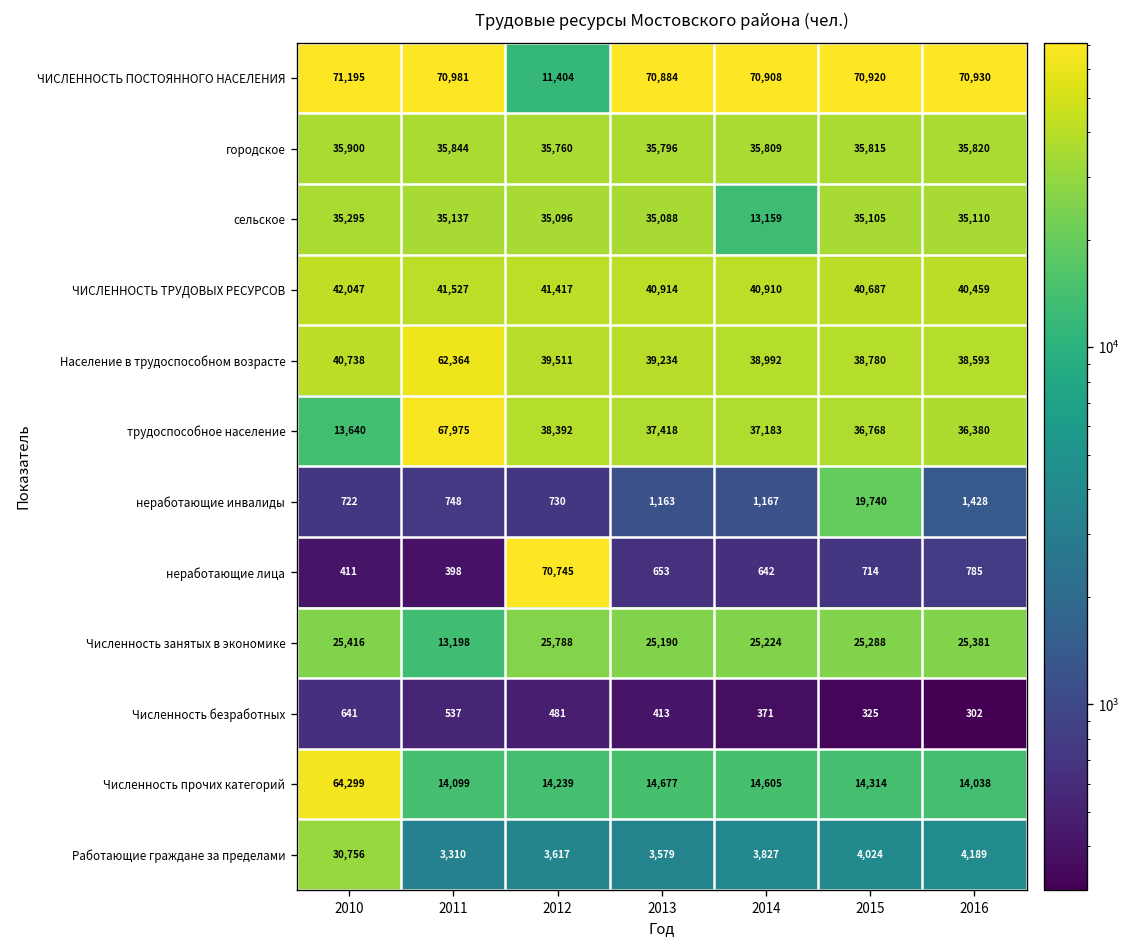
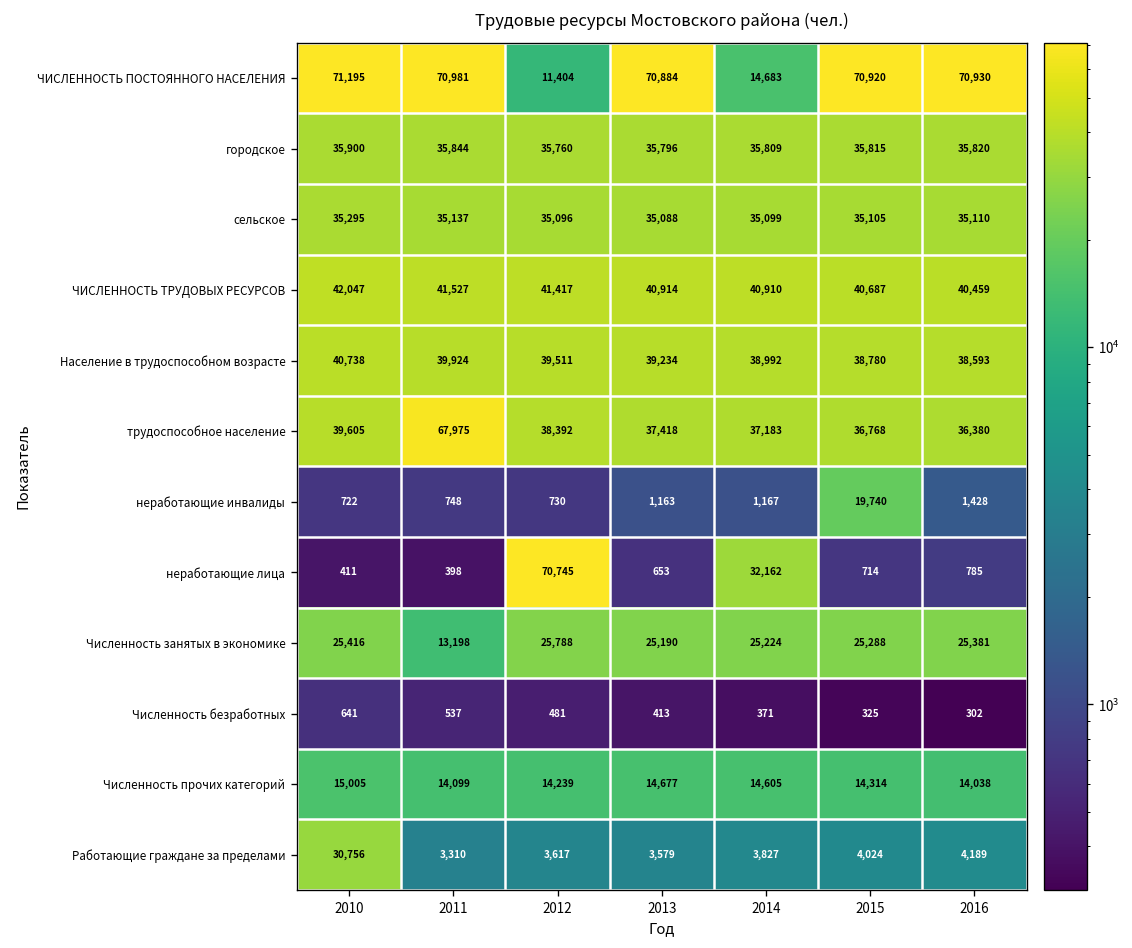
  {
    "ЧИСЛЕННОСТЬ ПОСТОЯННОГО НАСЕЛЕНИЯ": {
      "2010": "71,195",
      "2011": "70,981",
      "2012": "11,404",
      "2013": "70,884",
-     "2014": "70,908",
+     "2014": "14,683",
      "2015": "70,920",
      "2016": "70,930"
    },
    "городское": {
      "2010": "35,900",
      "2011": "35,844",
      "2012": "35,760",
      "2013": "35,796",
      "2014": "35,809",
      "2015": "35,815",
      "2016": "35,820"
    },
    "сельское": {
      "2010": "35,295",
      "2011": "35,137",
      "2012": "35,096",
      "2013": "35,088",
-     "2014": "13,159",
+     "2014": "35,099",
      "2015": "35,105",
      "2016": "35,110"
    },
    "ЧИСЛЕННОСТЬ ТРУДОВЫХ РЕСУРСОВ": {
      "2010": "42,047",
      "2011": "41,527",
      "2012": "41,417",
      "2013": "40,914",
      "2014": "40,910",
      "2015": "40,687",
      "2016": "40,459"
    },
    "Население в трудоспособном возрасте": {
      "2010": "40,738",
-     "2011": "62,364",
+     "2011": "39,924",
      "2012": "39,511",
      "2013": "39,234",
      "2014": "38,992",
      "2015": "38,780",
      "2016": "38,593"
    },
    "трудоспособное население": {
-     "2010": "13,640",
+     "2010": "39,605",
      "2011": "67,975",
      "2012": "38,392",
      "2013": "37,418",
      "2014": "37,183",
      "2015": "36,768",
      "2016": "36,380"
    },
    "неработающие инвалиды": {
      "2010": "722",
      "2011": "748",
      "2012": "730",
      "2013": "1,163",
      "2014": "1,167",
      "2015": "19,740",
      "2016": "1,428"
    },
    "неработающие лица": {
      "2010": "411",
      "2011": "398",
      "2012": "70,745",
      "2013": "653",
-     "2014": "642",
+     "2014": "32,162",
      "2015": "714",
      "2016": "785"
    },
    "Численность занятых в экономике": {
      "2010": "25,416",
      "2011": "13,198",
      "2012": "25,788",
      "2013": "25,190",
      "2014": "25,224",
      "2015": "25,288",
      "2016": "25,381"
    },
    "Численность безработных": {
      "2010": "641",
      "2011": "537",
      "2012": "481",
      "2013": "413",
      "2014": "371",
      "2015": "325",
      "2016": "302"
    },
    "Численность прочих категорий": {
-     "2010": "64,299",
+     "2010": "15,005",
      "2011": "14,099",
      "2012": "14,239",
      "2013": "14,677",
      "2014": "14,605",
      "2015": "14,314",
      "2016": "14,038"
    },
    "Работающие граждане за пределами": {
      "2010": "30,756",
      "2011": "3,310",
      "2012": "3,617",
      "2013": "3,579",
      "2014": "3,827",
      "2015": "4,024",
      "2016": "4,189"
    }
  }
